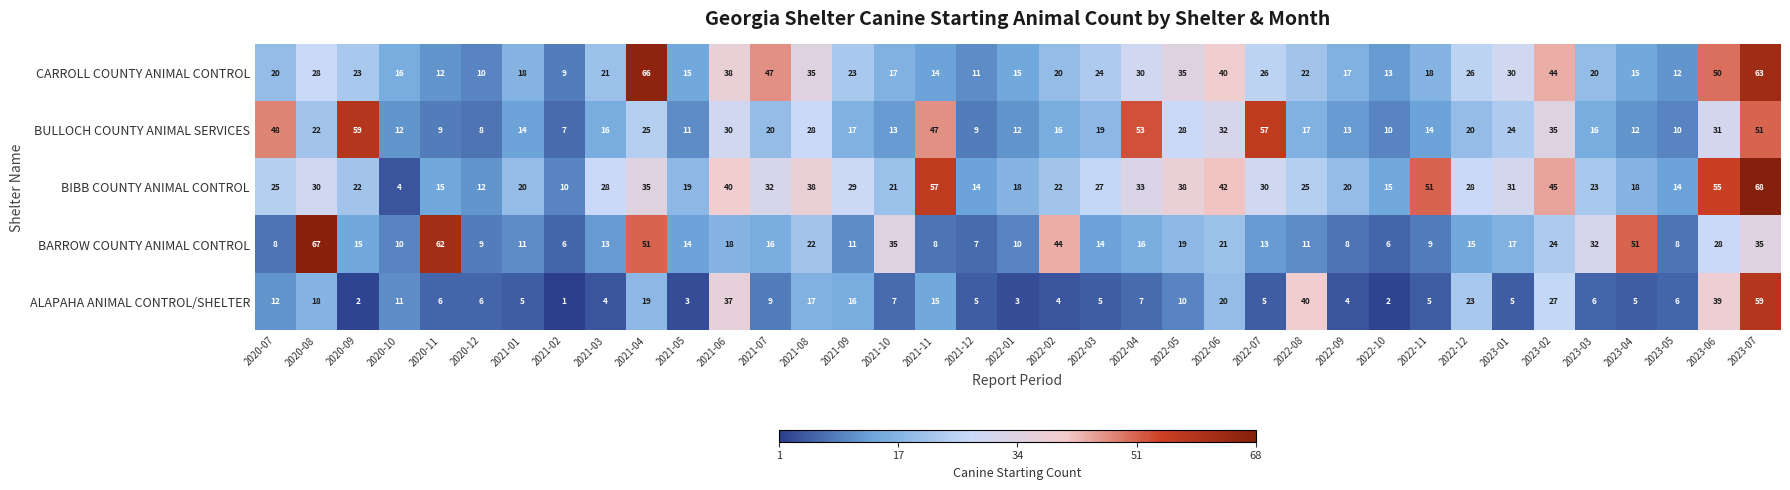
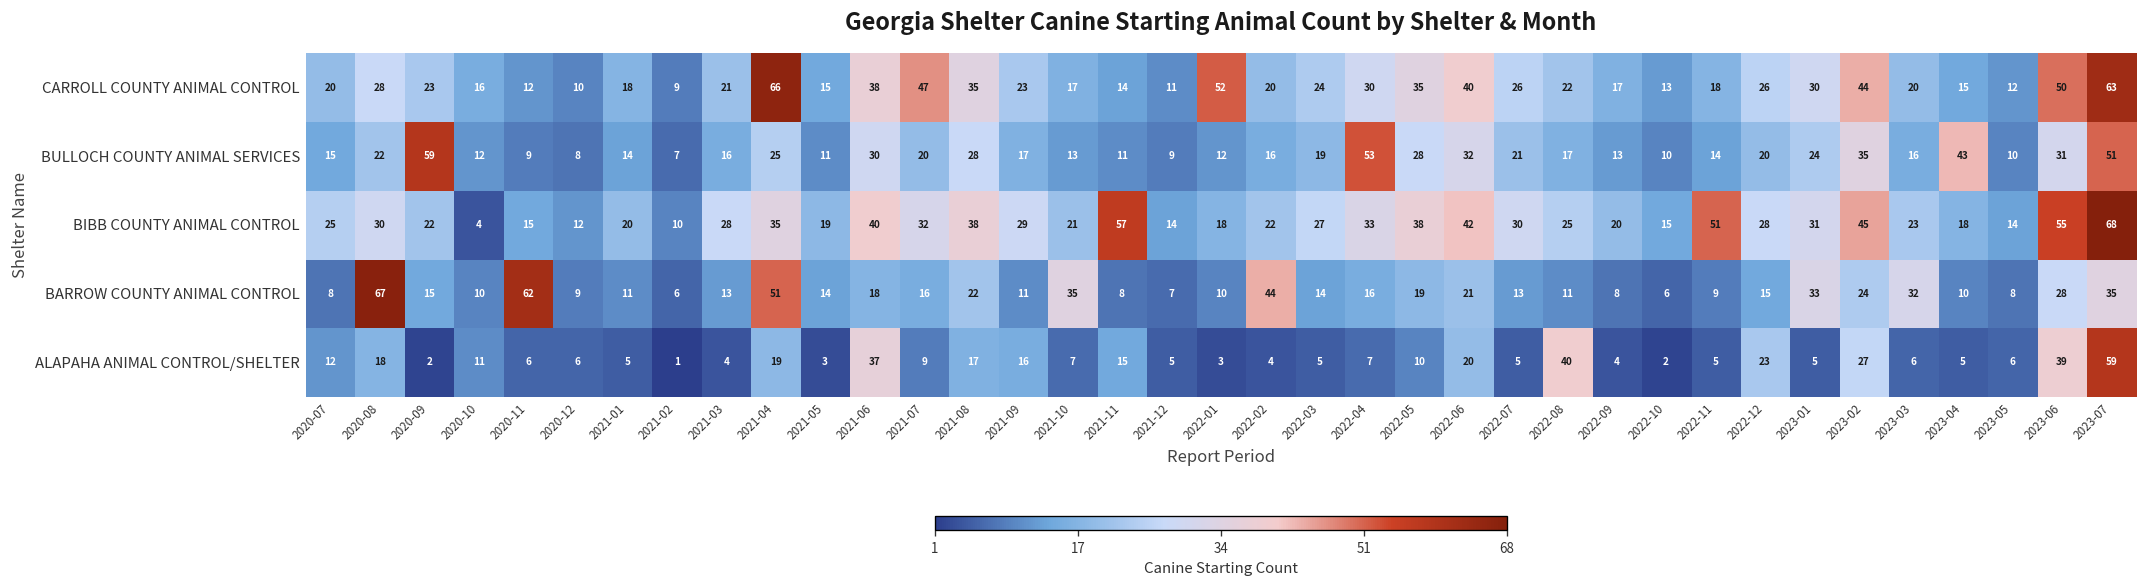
  {
    "CARROLL COUNTY ANIMAL CONTROL": {
      "2020-07": 20,
      "2020-08": 28,
      "2020-09": 23,
      "2020-10": 16,
      "2020-11": 12,
      "2020-12": 10,
      "2021-01": 18,
      "2021-02": 9,
      "2021-03": 21,
      "2021-04": 66,
      "2021-05": 15,
      "2021-06": 38,
      "2021-07": 47,
      "2021-08": 35,
      "2021-09": 23,
      "2021-10": 17,
      "2021-11": 14,
      "2021-12": 11,
-     "2022-01": 15,
+     "2022-01": 52,
      "2022-02": 20,
      "2022-03": 24,
      "2022-04": 30,
      "2022-05": 35,
      "2022-06": 40,
      "2022-07": 26,
      "2022-08": 22,
      "2022-09": 17,
      "2022-10": 13,
      "2022-11": 18,
      "2022-12": 26,
      "2023-01": 30,
      "2023-02": 44,
      "2023-03": 20,
      "2023-04": 15,
      "2023-05": 12,
      "2023-06": 50,
      "2023-07": 63
    },
    "BULLOCH COUNTY ANIMAL SERVICES": {
-     "2020-07": 48,
+     "2020-07": 15,
      "2020-08": 22,
      "2020-09": 59,
      "2020-10": 12,
      "2020-11": 9,
      "2020-12": 8,
      "2021-01": 14,
      "2021-02": 7,
      "2021-03": 16,
      "2021-04": 25,
      "2021-05": 11,
      "2021-06": 30,
      "2021-07": 20,
      "2021-08": 28,
      "2021-09": 17,
      "2021-10": 13,
-     "2021-11": 47,
+     "2021-11": 11,
      "2021-12": 9,
      "2022-01": 12,
      "2022-02": 16,
      "2022-03": 19,
      "2022-04": 53,
      "2022-05": 28,
      "2022-06": 32,
-     "2022-07": 57,
+     "2022-07": 21,
      "2022-08": 17,
      "2022-09": 13,
      "2022-10": 10,
      "2022-11": 14,
      "2022-12": 20,
      "2023-01": 24,
      "2023-02": 35,
      "2023-03": 16,
-     "2023-04": 12,
+     "2023-04": 43,
      "2023-05": 10,
      "2023-06": 31,
      "2023-07": 51
    },
    "BIBB COUNTY ANIMAL CONTROL": {
      "2020-07": 25,
      "2020-08": 30,
      "2020-09": 22,
      "2020-10": 4,
      "2020-11": 15,
      "2020-12": 12,
      "2021-01": 20,
      "2021-02": 10,
      "2021-03": 28,
      "2021-04": 35,
      "2021-05": 19,
      "2021-06": 40,
      "2021-07": 32,
      "2021-08": 38,
      "2021-09": 29,
      "2021-10": 21,
      "2021-11": 57,
      "2021-12": 14,
      "2022-01": 18,
      "2022-02": 22,
      "2022-03": 27,
      "2022-04": 33,
      "2022-05": 38,
      "2022-06": 42,
      "2022-07": 30,
      "2022-08": 25,
      "2022-09": 20,
      "2022-10": 15,
      "2022-11": 51,
      "2022-12": 28,
      "2023-01": 31,
      "2023-02": 45,
      "2023-03": 23,
      "2023-04": 18,
      "2023-05": 14,
      "2023-06": 55,
      "2023-07": 68
    },
    "BARROW COUNTY ANIMAL CONTROL": {
      "2020-07": 8,
      "2020-08": 67,
      "2020-09": 15,
      "2020-10": 10,
      "2020-11": 62,
      "2020-12": 9,
      "2021-01": 11,
      "2021-02": 6,
      "2021-03": 13,
      "2021-04": 51,
      "2021-05": 14,
      "2021-06": 18,
      "2021-07": 16,
      "2021-08": 22,
      "2021-09": 11,
      "2021-10": 35,
      "2021-11": 8,
      "2021-12": 7,
      "2022-01": 10,
      "2022-02": 44,
      "2022-03": 14,
      "2022-04": 16,
      "2022-05": 19,
      "2022-06": 21,
      "2022-07": 13,
      "2022-08": 11,
      "2022-09": 8,
      "2022-10": 6,
      "2022-11": 9,
      "2022-12": 15,
-     "2023-01": 17,
+     "2023-01": 33,
      "2023-02": 24,
      "2023-03": 32,
-     "2023-04": 51,
+     "2023-04": 10,
      "2023-05": 8,
      "2023-06": 28,
      "2023-07": 35
    },
    "ALAPAHA ANIMAL CONTROL/SHELTER": {
      "2020-07": 12,
      "2020-08": 18,
      "2020-09": 2,
      "2020-10": 11,
      "2020-11": 6,
      "2020-12": 6,
      "2021-01": 5,
      "2021-02": 1,
      "2021-03": 4,
      "2021-04": 19,
      "2021-05": 3,
      "2021-06": 37,
      "2021-07": 9,
      "2021-08": 17,
      "2021-09": 16,
      "2021-10": 7,
      "2021-11": 15,
      "2021-12": 5,
      "2022-01": 3,
      "2022-02": 4,
      "2022-03": 5,
      "2022-04": 7,
      "2022-05": 10,
      "2022-06": 20,
      "2022-07": 5,
      "2022-08": 40,
      "2022-09": 4,
      "2022-10": 2,
      "2022-11": 5,
      "2022-12": 23,
      "2023-01": 5,
      "2023-02": 27,
      "2023-03": 6,
      "2023-04": 5,
      "2023-05": 6,
      "2023-06": 39,
      "2023-07": 59
    }
  }
